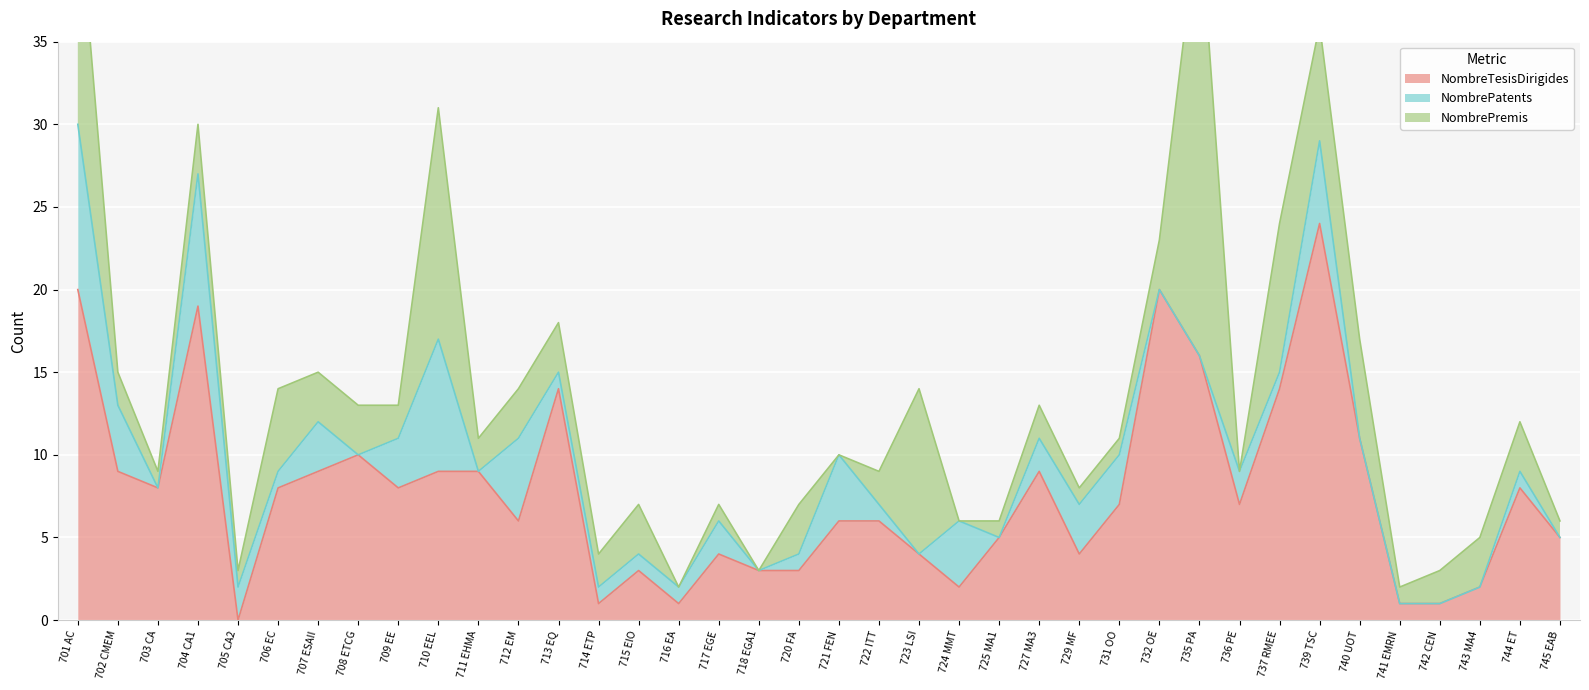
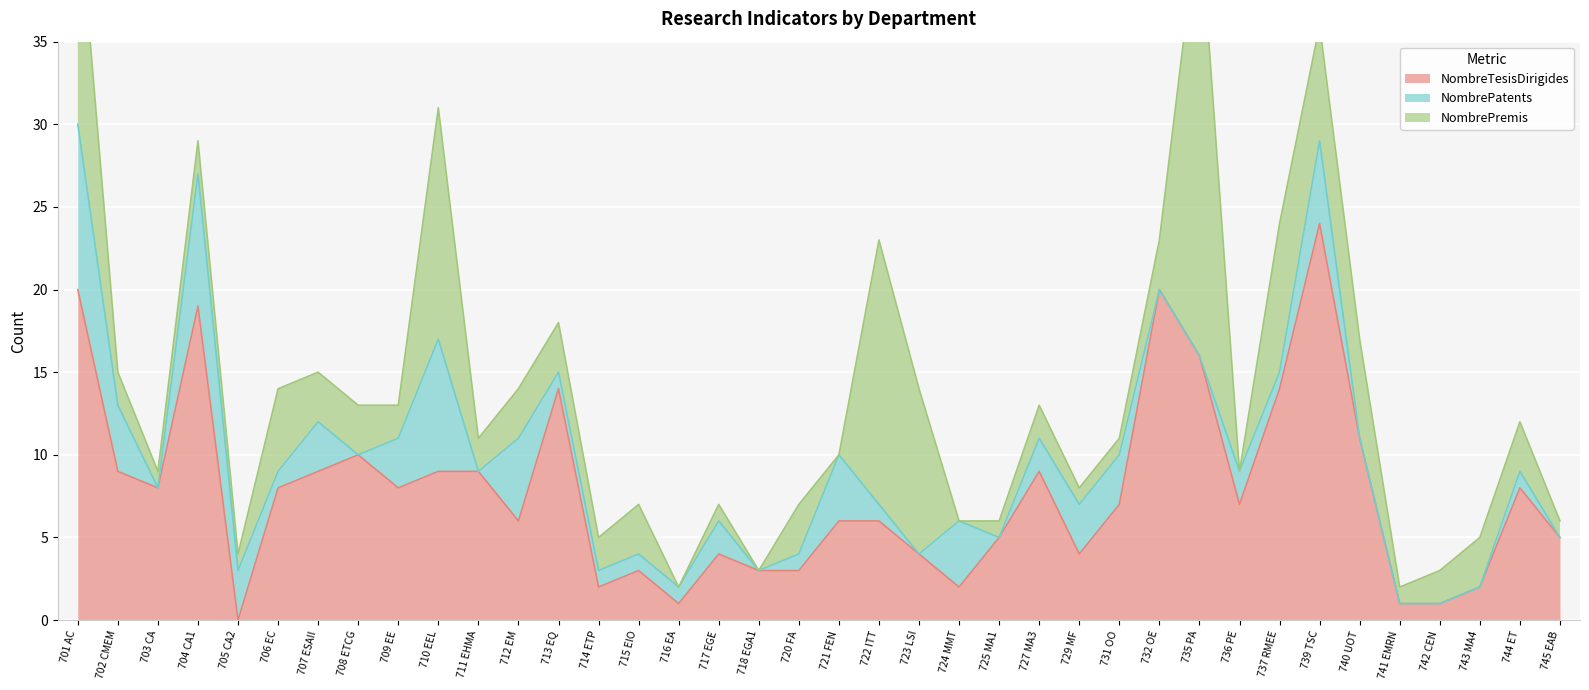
  {
    "NombreTesisDirigides": {
      "701 AC": 20,
      "702 CMEM": 9,
      "704 CA1": 19,
      "705 CA2": 0,
      "706 EC": 8,
      "707 ESAII": 9,
      "709 EE": 8,
      "710 EEL": 9,
      "712 EM": 6,
      "713 EQ": 14,
-     "714 ETP": 1,
+     "714 ETP": 2,
      "715 EIO": 3,
      "716 EA": 1,
      "717 EGE": 4,
      "720 FA": 3,
      "721 FEN": 6,
      "722 ITT": 6,
      "724 MMT": 2,
      "727 MA3": 9,
      "729 MF": 4,
      "731 OO": 7,
      "736 PE": 7,
      "737 RMEE": 14,
      "739 TSC": 24,
      "744 ET": 8
    },
    "NombrePatents": {
      "701 AC": 10,
      "702 CMEM": 4,
      "704 CA1": 8,
-     "705 CA2": 2,
+     "705 CA2": 3,
      "706 EC": 1,
      "707 ESAII": 3,
      "709 EE": 3,
      "710 EEL": 8,
      "712 EM": 5,
      "713 EQ": 1,
      "714 ETP": 1,
      "715 EIO": 1,
      "717 EGE": 2,
      "720 FA": 1,
      "722 ITT": 1,
      "727 MA3": 2,
      "729 MF": 3,
      "731 OO": 3,
      "737 RMEE": 1,
      "739 TSC": 5,
      "744 ET": 1
    },
    "NombrePremis": {
      "702 CMEM": 2,
      "703 CA": 1,
-     "704 CA1": 3,
+     "704 CA1": 2,
      "705 CA2": 1,
      "706 EC": 5,
      "707 ESAII": 3,
      "708 ETCG": 3,
      "709 EE": 2,
      "710 EEL": 14,
      "711 EHMA": 2,
      "712 EM": 3,
      "713 EQ": 3,
      "714 ETP": 2,
      "715 EIO": 3,
      "717 EGE": 1,
      "720 FA": 3,
-     "722 ITT": 2,
+     "722 ITT": 16,
      "723 LSI": 10,
      "725 MA1": 1,
      "727 MA3": 2,
      "729 MF": 1,
      "731 OO": 1,
      "732 OE": 3,
      "737 RMEE": 9,
      "740 UOT": 6,
      "741 EMRN": 1,
      "742 CEN": 2,
      "743 MA4": 3,
      "744 ET": 3,
      "745 EAB": 1
    }
  }
